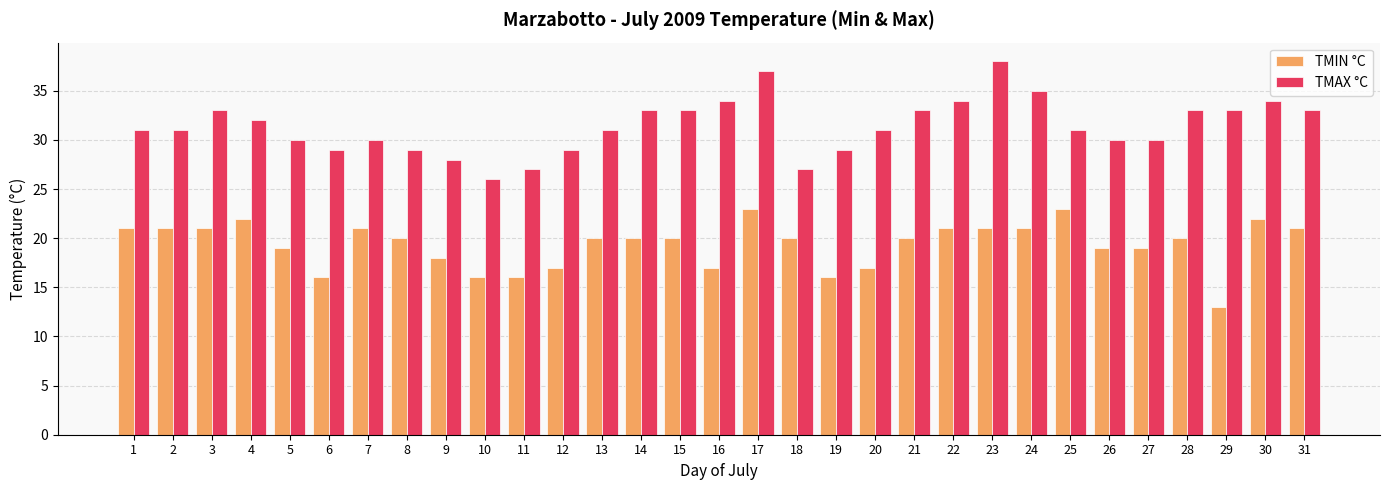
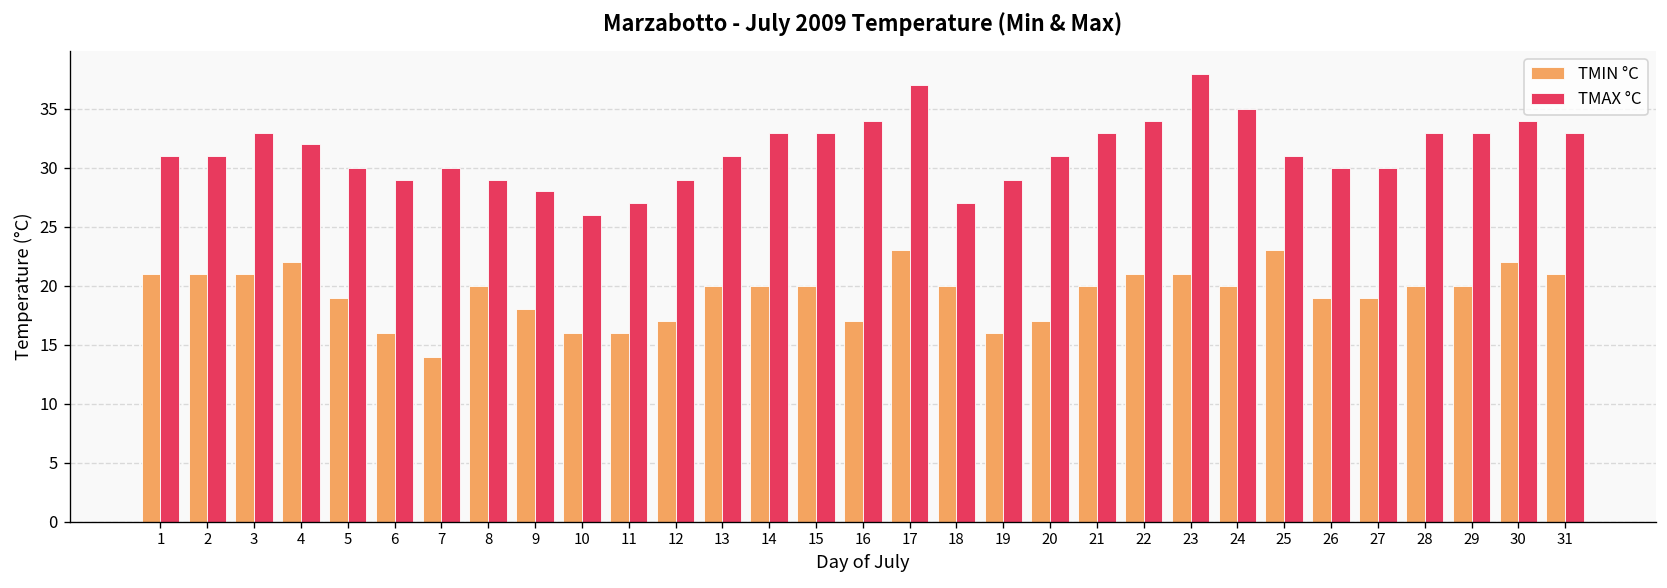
  {
    "TMIN °C": {
      "1": 21,
      "2": 21,
      "3": 21,
      "4": 22,
      "5": 19,
      "6": 16,
-     "7": 21,
+     "7": 14,
      "8": 20,
      "9": 18,
      "10": 16,
      "11": 16,
      "12": 17,
      "13": 20,
      "14": 20,
      "15": 20,
      "16": 17,
      "17": 23,
      "18": 20,
      "19": 16,
      "20": 17,
      "21": 20,
      "22": 21,
      "23": 21,
-     "24": 21,
+     "24": 20,
      "25": 23,
      "26": 19,
      "27": 19,
      "28": 20,
-     "29": 13,
+     "29": 20,
      "30": 22,
      "31": 21
    },
    "TMAX °C": {
      "1": 31,
      "2": 31,
      "3": 33,
      "4": 32,
      "5": 30,
      "6": 29,
      "7": 30,
      "8": 29,
      "9": 28,
      "10": 26,
      "11": 27,
      "12": 29,
      "13": 31,
      "14": 33,
      "15": 33,
      "16": 34,
      "17": 37,
      "18": 27,
      "19": 29,
      "20": 31,
      "21": 33,
      "22": 34,
      "23": 38,
      "24": 35,
      "25": 31,
      "26": 30,
      "27": 30,
      "28": 33,
      "29": 33,
      "30": 34,
      "31": 33
    }
  }
